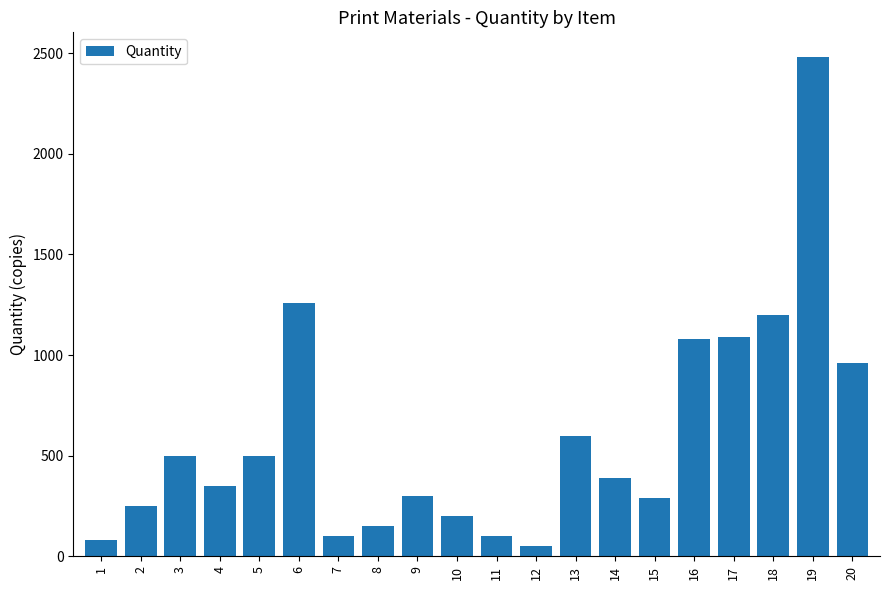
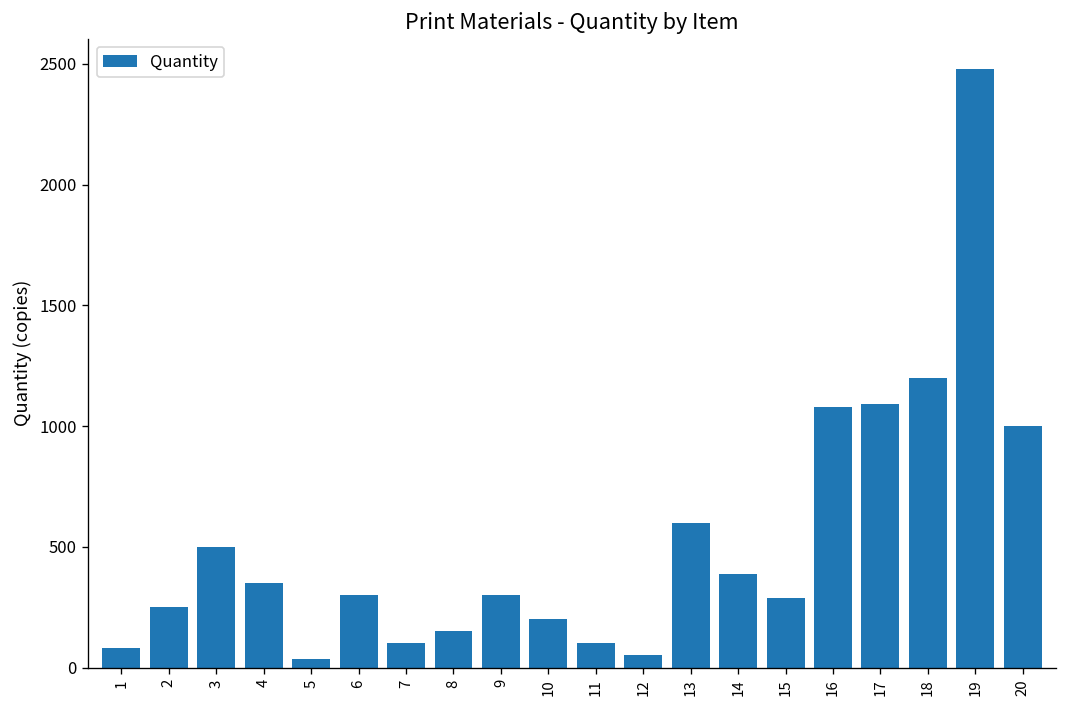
  {
    "1": 80,
    "2": 250,
    "3": 500,
    "4": 350,
-   "5": 500,
-   "6": 1260,
+   "5": 40,
+   "6": 300,
    "7": 100,
    "8": 150,
    "9": 300,
    "10": 200,
    "11": 100,
    "12": 50,
    "13": 600,
    "14": 390,
    "15": 290,
    "16": 1080,
    "17": 1090,
    "18": 1200,
    "19": 2480,
-   "20": 960
+   "20": 1000
  }
